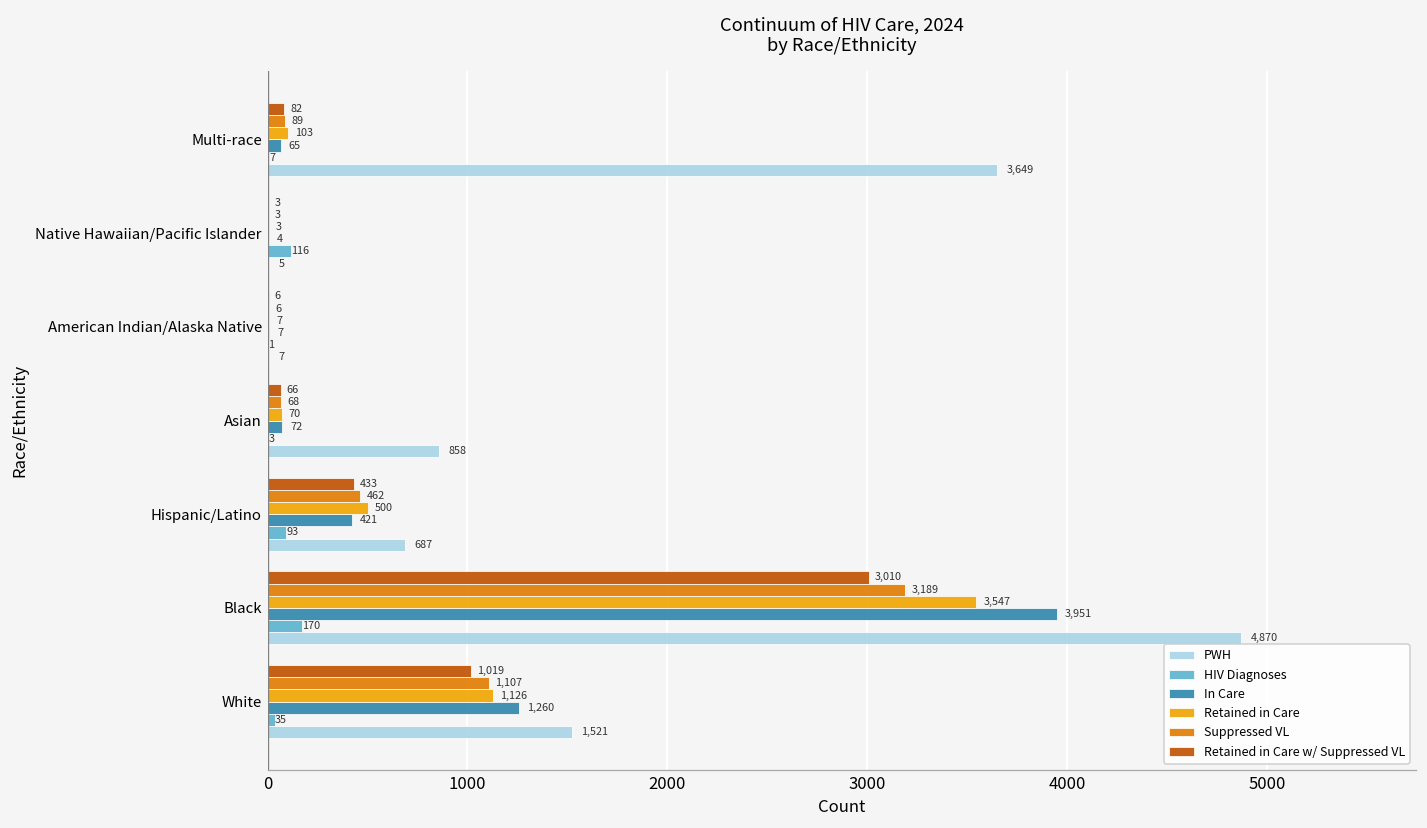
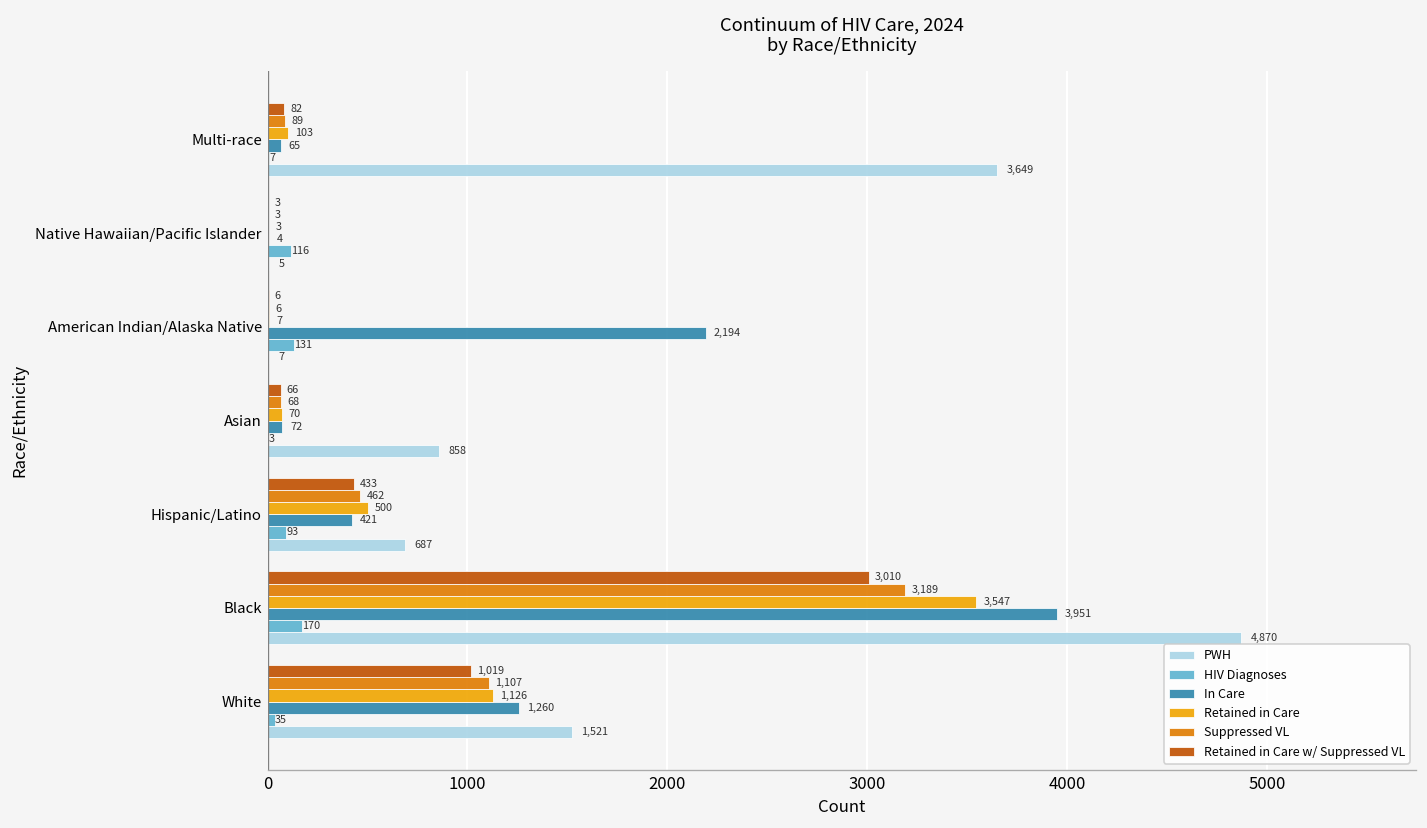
  {
    "PWH": {
      "Multi-race": "3,649",
      "Native Hawaiian/Pacific Islander": "5",
      "American Indian/Alaska Native": "7",
      "Asian": "858",
      "Hispanic/Latino": "687",
      "Black": "4,870",
      "White": "1,521"
    },
    "HIV Diagnoses": {
      "Multi-race": "7",
      "Native Hawaiian/Pacific Islander": "116",
-     "American Indian/Alaska Native": "1",
+     "American Indian/Alaska Native": "131",
      "Asian": "3",
      "Hispanic/Latino": "93",
      "Black": "170",
      "White": "35"
    },
    "In Care": {
      "Multi-race": "65",
      "Native Hawaiian/Pacific Islander": "4",
-     "American Indian/Alaska Native": "7",
+     "American Indian/Alaska Native": "2,194",
      "Asian": "72",
      "Hispanic/Latino": "421",
      "Black": "3,951",
      "White": "1,260"
    }
  }
